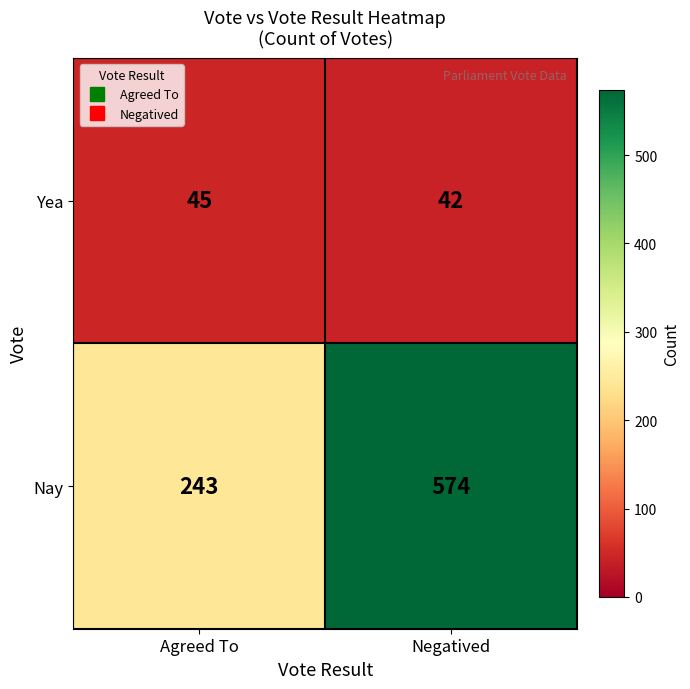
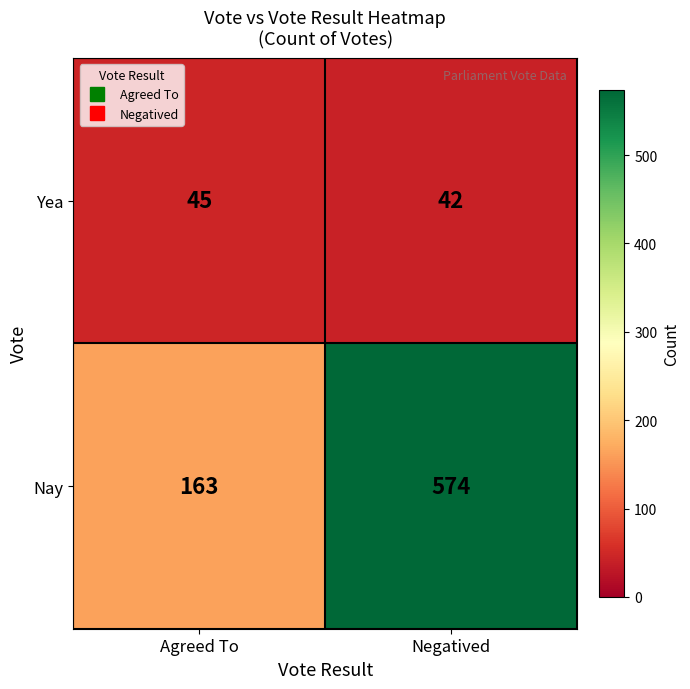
  {
    "Yea": {
      "Agreed To": 45
    },
    "Nay": {
-     "Agreed To": 243,
+     "Agreed To": 163,
      "Negatived": 574
    }
  }
